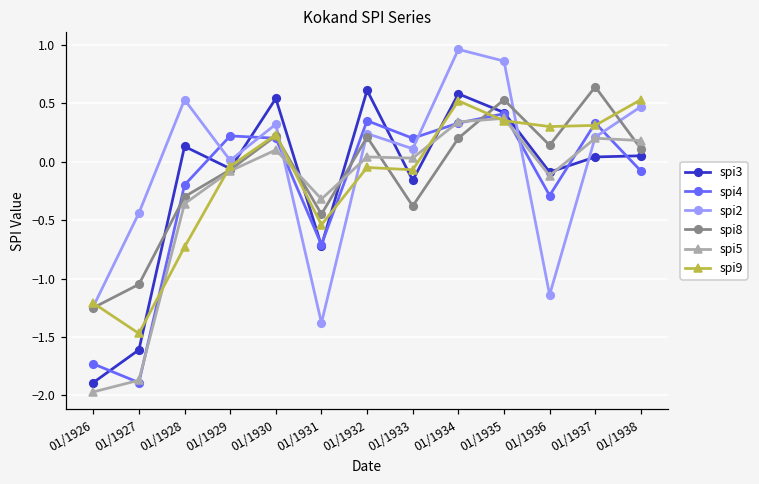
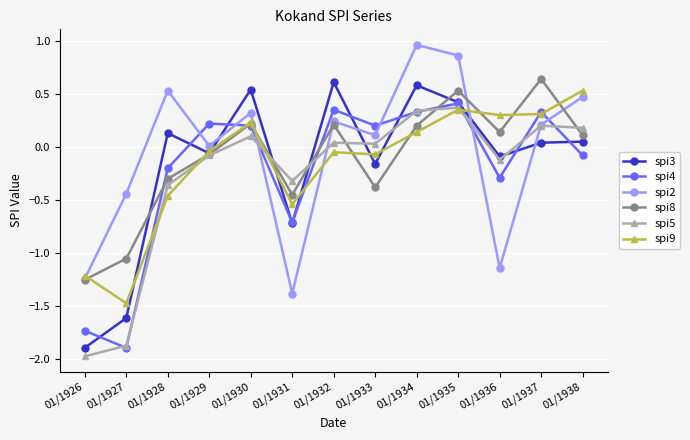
  {
    "spi3": {
      "01/1926": -1.89,
      "01/1927": -1.61,
      "01/1928": 0.13,
      "01/1930": 0.54,
      "01/1932": 0.61,
      "01/1933": -0.16,
      "01/1934": 0.58,
      "01/1936": -0.09,
      "01/1937": 0.04,
      "01/1938": 0.05
    },
    "spi4": {
      "01/1926": -1.73,
      "01/1928": -0.20,
      "01/1929": 0.22,
      "01/1932": 0.35,
      "01/1933": 0.20,
      "01/1936": -0.29,
      "01/1938": -0.08
    },
    "spi2": {
      "01/1927": -0.44,
      "01/1928": 0.53,
      "01/1929": 0.01,
      "01/1930": 0.32,
      "01/1931": -1.38,
      "01/1932": 0.24,
      "01/1933": 0.11,
      "01/1934": 0.96,
      "01/1935": 0.86,
      "01/1936": -1.14,
      "01/1938": 0.47
    },
    "spi9": {
      "01/1926": -1.21,
      "01/1927": -1.47,
-     "01/1928": -0.73,
+     "01/1928": -0.46,
      "01/1931": -0.54,
      "01/1932": -0.05,
      "01/1933": -0.07,
-     "01/1934": 0.52,
+     "01/1934": 0.14,
      "01/1936": 0.30,
      "01/1938": 0.53
    }
  }
